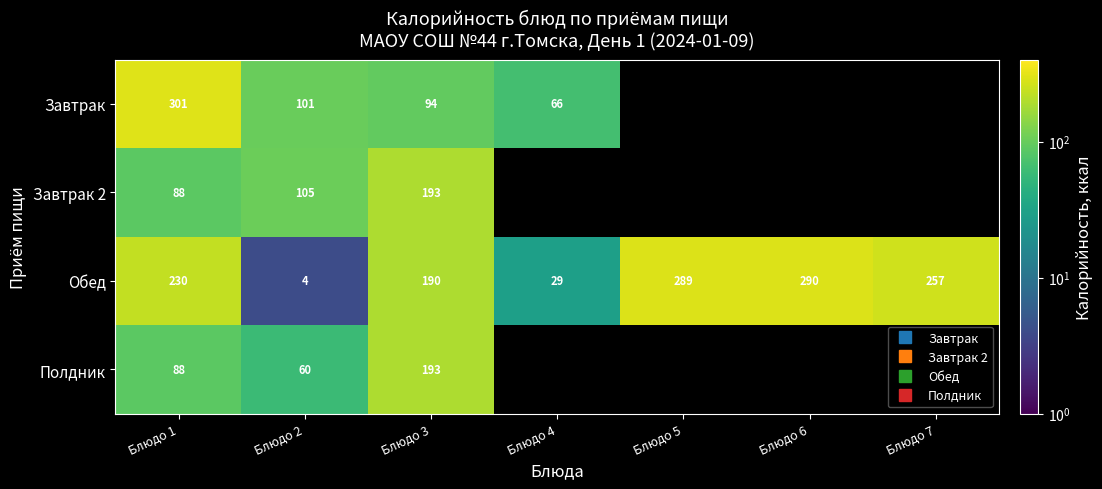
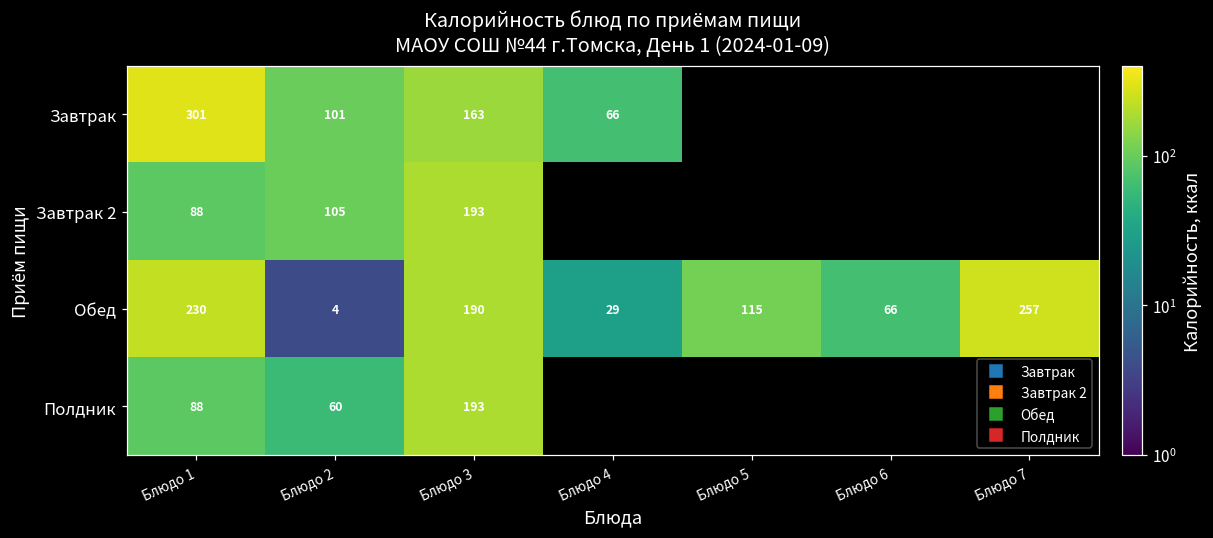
  {
    "Завтрак": {
      "Блюдо 1": 301,
      "Блюдо 2": 101,
-     "Блюдо 3": 94,
+     "Блюдо 3": 163,
      "Блюдо 4": 66
    },
    "Завтрак 2": {
      "Блюдо 1": 88,
      "Блюдо 2": 105,
      "Блюдо 3": 193
    },
    "Обед": {
      "Блюдо 1": 230,
      "Блюдо 2": 4,
      "Блюдо 3": 190,
      "Блюдо 4": 29,
-     "Блюдо 5": 289,
-     "Блюдо 6": 290,
+     "Блюдо 5": 115,
+     "Блюдо 6": 66,
      "Блюдо 7": 257
    },
    "Полдник": {
      "Блюдо 1": 88,
      "Блюдо 2": 60,
      "Блюдо 3": 193
    }
  }
